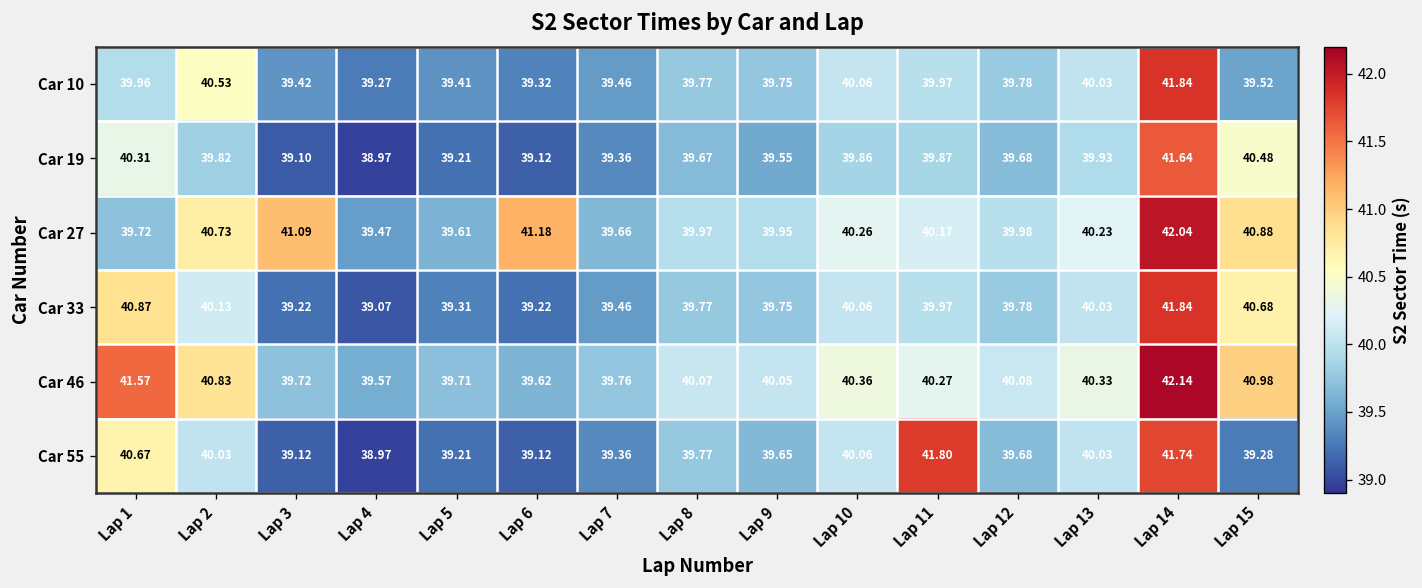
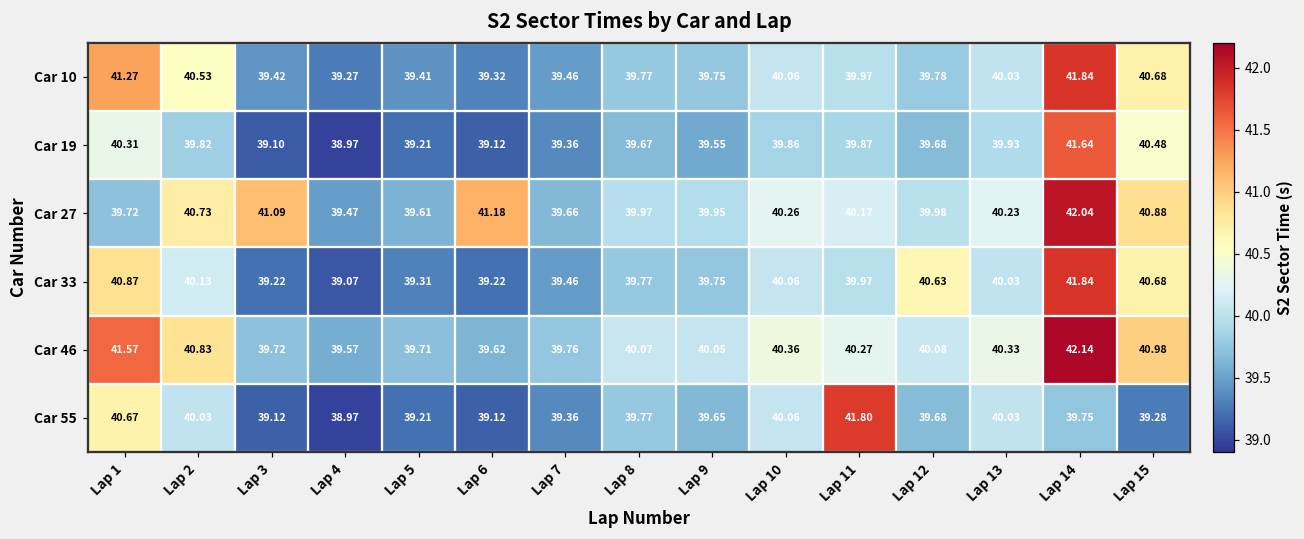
  {
    "Car 10": {
-     "Lap 1": 39.96,
+     "Lap 1": 41.27,
      "Lap 2": 40.53,
      "Lap 3": 39.42,
      "Lap 4": 39.27,
      "Lap 5": 39.41,
      "Lap 6": 39.32,
      "Lap 7": 39.46,
      "Lap 8": 39.77,
      "Lap 9": 39.75,
      "Lap 10": 40.06,
      "Lap 11": 39.97,
      "Lap 12": 39.78,
      "Lap 13": 40.03,
      "Lap 14": 41.84,
-     "Lap 15": 39.52
+     "Lap 15": 40.68
    },
    "Car 19": {
      "Lap 1": 40.31,
      "Lap 2": 39.82,
      "Lap 3": 39.10,
      "Lap 4": 38.97,
      "Lap 5": 39.21,
      "Lap 6": 39.12,
      "Lap 7": 39.36,
      "Lap 8": 39.67,
      "Lap 9": 39.55,
      "Lap 10": 39.86,
      "Lap 11": 39.87,
      "Lap 12": 39.68,
      "Lap 13": 39.93,
      "Lap 14": 41.64,
      "Lap 15": 40.48
    },
    "Car 27": {
      "Lap 1": 39.72,
      "Lap 2": 40.73,
      "Lap 3": 41.09,
      "Lap 4": 39.47,
      "Lap 5": 39.61,
      "Lap 6": 41.18,
      "Lap 7": 39.66,
      "Lap 8": 39.97,
      "Lap 9": 39.95,
      "Lap 10": 40.26,
      "Lap 12": 39.98,
      "Lap 13": 40.23,
      "Lap 14": 42.04,
      "Lap 15": 40.88
    },
    "Car 33": {
      "Lap 1": 40.87,
      "Lap 3": 39.22,
      "Lap 4": 39.07,
      "Lap 5": 39.31,
      "Lap 6": 39.22,
      "Lap 7": 39.46,
      "Lap 8": 39.77,
      "Lap 9": 39.75,
      "Lap 10": 40.06,
      "Lap 11": 39.97,
-     "Lap 12": 39.78,
+     "Lap 12": 40.63,
      "Lap 13": 40.03,
      "Lap 14": 41.84,
      "Lap 15": 40.68
    },
    "Car 46": {
      "Lap 1": 41.57,
      "Lap 2": 40.83,
      "Lap 3": 39.72,
      "Lap 4": 39.57,
      "Lap 5": 39.71,
      "Lap 6": 39.62,
      "Lap 7": 39.76,
      "Lap 8": 40.07,
      "Lap 9": 40.05,
      "Lap 10": 40.36,
      "Lap 11": 40.27,
      "Lap 12": 40.08,
      "Lap 13": 40.33,
      "Lap 14": 42.14,
      "Lap 15": 40.98
    },
    "Car 55": {
      "Lap 1": 40.67,
      "Lap 2": 40.03,
      "Lap 3": 39.12,
      "Lap 4": 38.97,
      "Lap 5": 39.21,
      "Lap 6": 39.12,
      "Lap 7": 39.36,
      "Lap 8": 39.77,
      "Lap 9": 39.65,
      "Lap 10": 40.06,
      "Lap 11": 41.80,
      "Lap 12": 39.68,
      "Lap 13": 40.03,
-     "Lap 14": 41.74,
+     "Lap 14": 39.75,
      "Lap 15": 39.28
    }
  }
